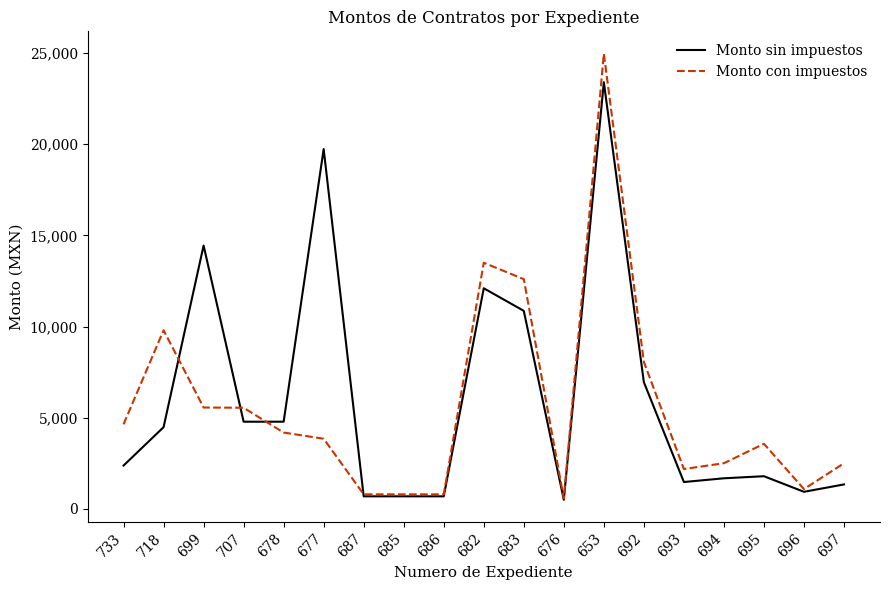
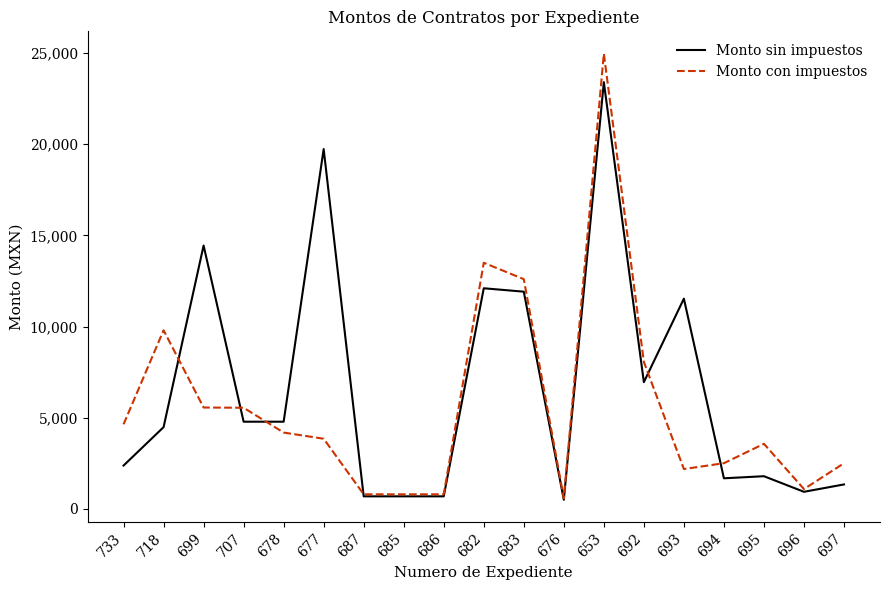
  {
    "Monto sin impuestos": {
      "733": "2,400",
      "718": "4,500",
      "699": "14,400",
      "707": "4,800",
      "678": "4,800",
      "677": "19,700",
      "682": "12,100",
-     "683": "10,900",
+     "683": "11,900",
      "653": "23,400",
      "692": "7,000",
-     "693": "1,500",
+     "693": "11,500",
      "694": "1,700",
      "695": "1,800",
      "696": "900",
      "697": "1,300"
    },
    "Monto con impuestos": {
      "733": "4,600",
      "718": "9,800",
      "699": "5,600",
      "707": "5,500",
      "678": "4,200",
      "677": "3,800",
      "682": "13,500",
      "683": "12,600",
      "653": "25,000",
      "692": "8,100",
      "693": "2,200",
      "694": "2,500",
      "695": "3,600",
      "696": "1,100",
      "697": "2,500"
    }
  }
